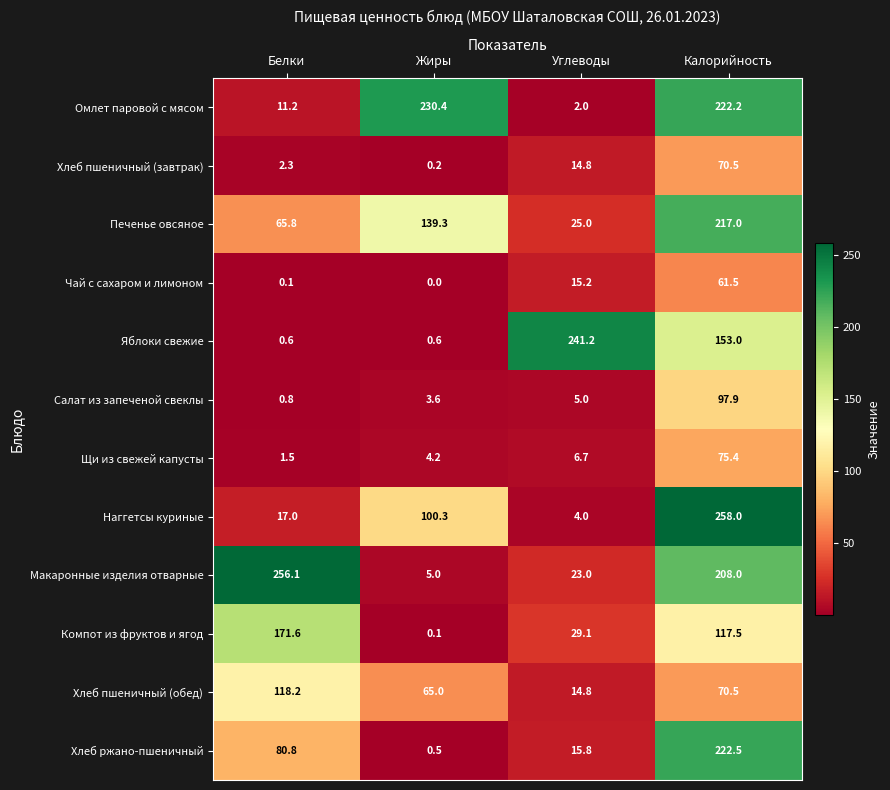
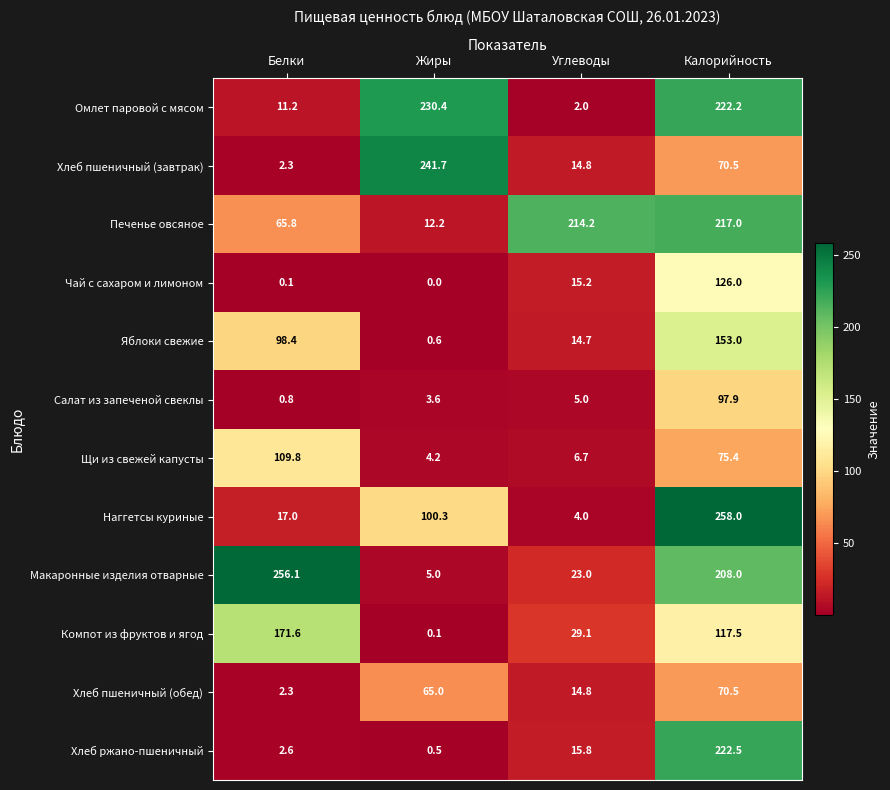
  {
    "Омлет паровой с мясом": {
      "Белки": 11.2,
      "Жиры": 230.4,
      "Углеводы": 2.0,
      "Калорийность": 222.2
    },
    "Хлеб пшеничный (завтрак)": {
      "Белки": 2.3,
-     "Жиры": 0.2,
+     "Жиры": 241.7,
      "Углеводы": 14.8,
      "Калорийность": 70.5
    },
    "Печенье овсяное": {
      "Белки": 65.8,
-     "Жиры": 139.3,
-     "Углеводы": 25.0,
+     "Жиры": 12.2,
+     "Углеводы": 214.2,
      "Калорийность": 217.0
    },
    "Чай с сахаром и лимоном": {
      "Белки": 0.1,
      "Жиры": 0.0,
      "Углеводы": 15.2,
-     "Калорийность": 61.5
+     "Калорийность": 126.0
    },
    "Яблоки свежие": {
-     "Белки": 0.6,
+     "Белки": 98.4,
      "Жиры": 0.6,
-     "Углеводы": 241.2,
+     "Углеводы": 14.7,
      "Калорийность": 153.0
    },
    "Салат из запеченой свеклы": {
      "Белки": 0.8,
      "Жиры": 3.6,
      "Углеводы": 5.0,
      "Калорийность": 97.9
    },
    "Щи из свежей капусты": {
-     "Белки": 1.5,
+     "Белки": 109.8,
      "Жиры": 4.2,
      "Углеводы": 6.7,
      "Калорийность": 75.4
    },
    "Наггетсы куриные": {
      "Белки": 17.0,
      "Жиры": 100.3,
      "Углеводы": 4.0,
      "Калорийность": 258.0
    },
    "Макаронные изделия отварные": {
      "Белки": 256.1,
      "Жиры": 5.0,
      "Углеводы": 23.0,
      "Калорийность": 208.0
    },
    "Компот из фруктов и ягод": {
      "Белки": 171.6,
      "Жиры": 0.1,
      "Углеводы": 29.1,
      "Калорийность": 117.5
    },
    "Хлеб пшеничный (обед)": {
-     "Белки": 118.2,
+     "Белки": 2.3,
      "Жиры": 65.0,
      "Углеводы": 14.8,
      "Калорийность": 70.5
    },
    "Хлеб ржано-пшеничный": {
-     "Белки": 80.8,
+     "Белки": 2.6,
      "Жиры": 0.5,
      "Углеводы": 15.8,
      "Калорийность": 222.5
    }
  }
